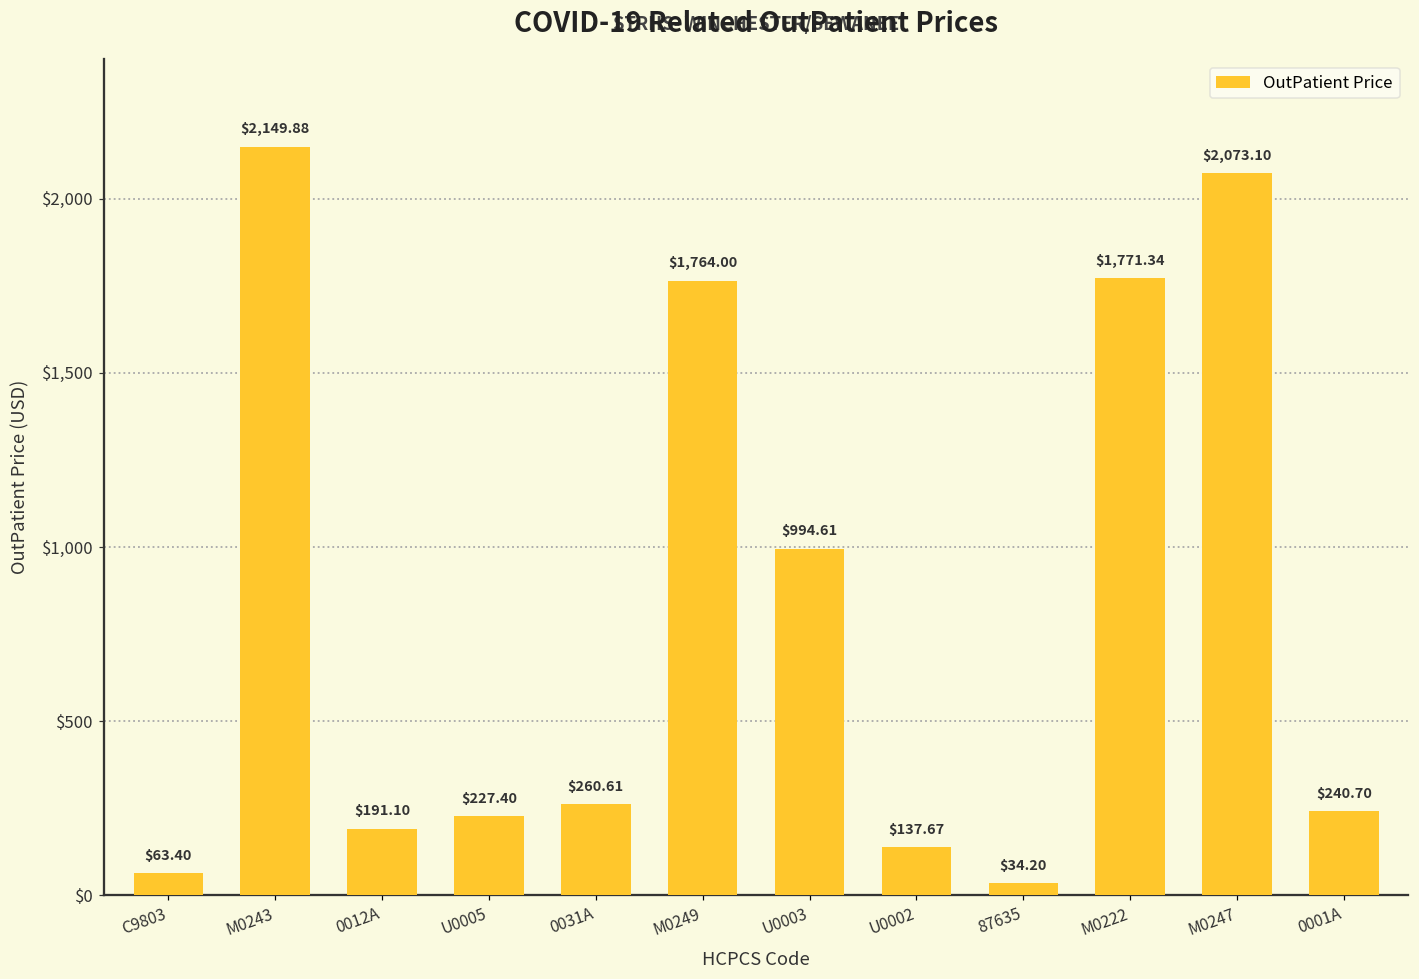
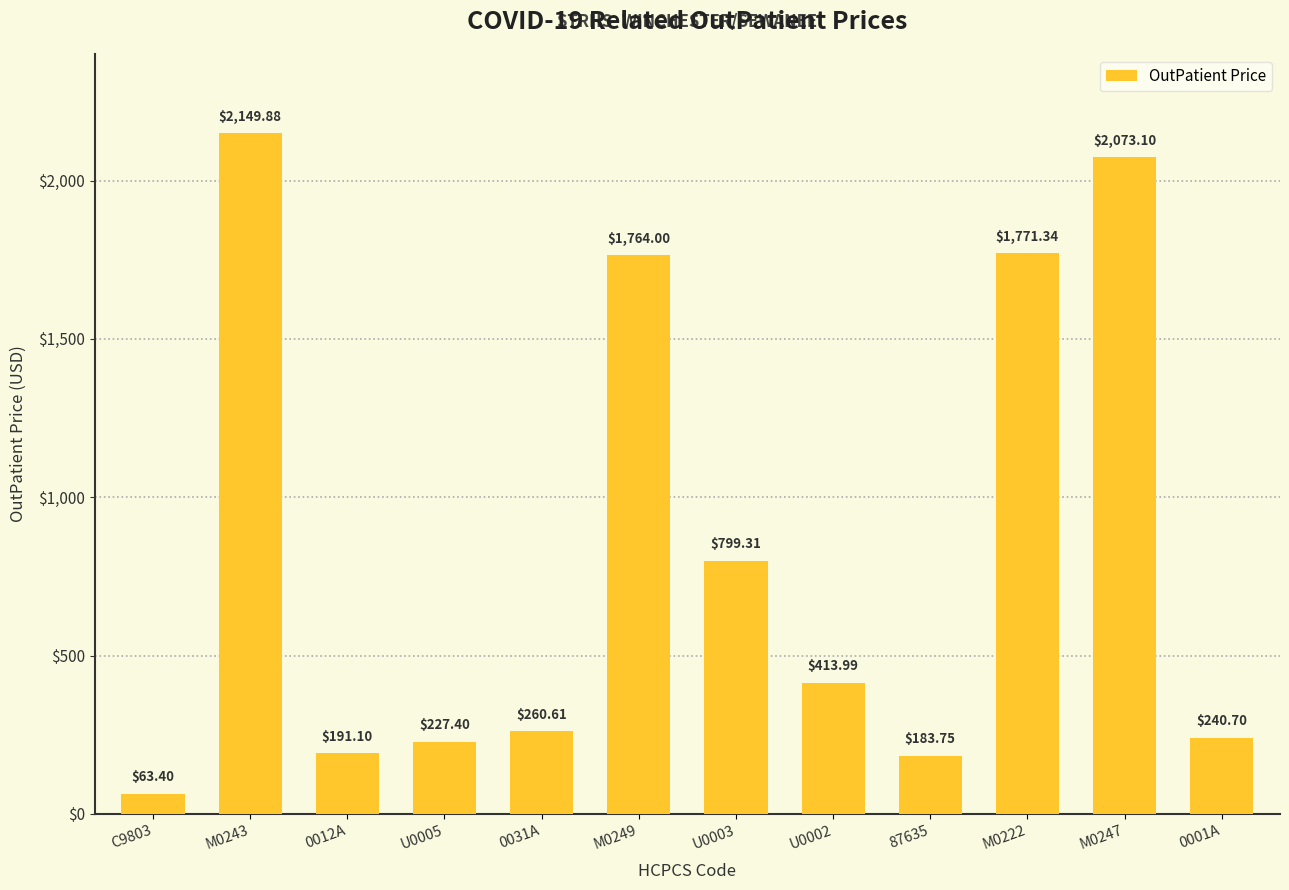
  {
    "C9803": "$63.40",
    "M0243": "$2,149.88",
    "0012A": "$191.10",
    "U0005": "$227.40",
    "0031A": "$260.61",
    "M0249": "$1,764.00",
-   "U0003": "$994.61",
-   "U0002": "$137.67",
-   "87635": "$34.20",
+   "U0003": "$799.31",
+   "U0002": "$413.99",
+   "87635": "$183.75",
    "M0222": "$1,771.34",
    "M0247": "$2,073.10",
    "0001A": "$240.70"
  }
